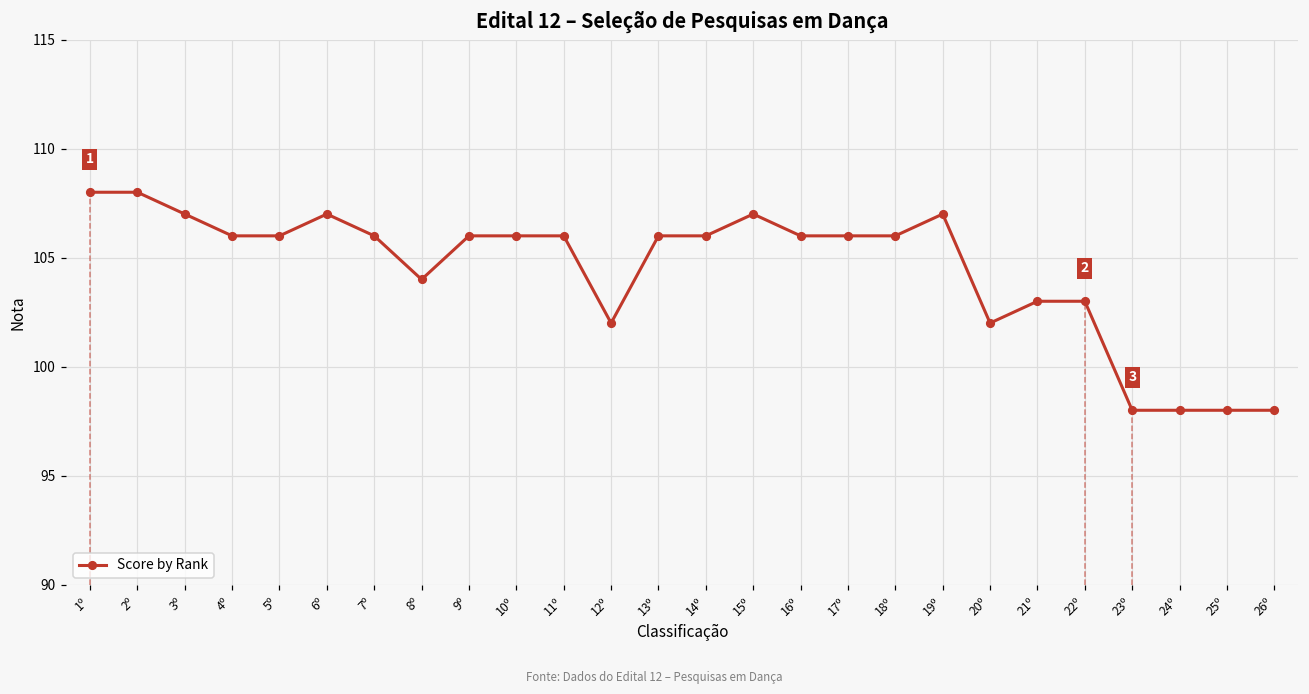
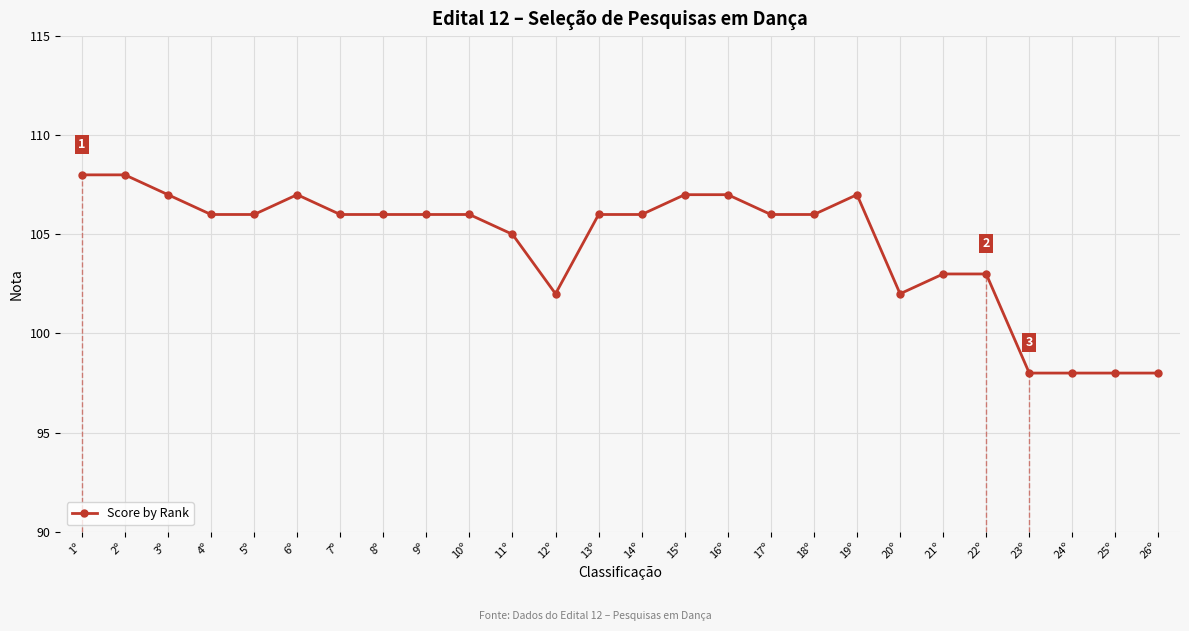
  {
    "2º": 108,
    "3º": 107,
    "4º": 106,
    "5º": 106,
    "6º": 107,
    "7º": 106,
-   "8º": 104,
+   "8º": 106,
    "9º": 106,
    "10º": 106,
-   "11º": 106,
+   "11º": 105,
    "12º": 102,
    "13º": 106,
    "14º": 106,
    "15º": 107,
-   "16º": 106,
+   "16º": 107,
    "17º": 106,
    "18º": 106,
    "19º": 107,
    "20º": 102,
    "21º": 103,
    "24º": 98,
    "25º": 98,
    "26º": 98
  }
